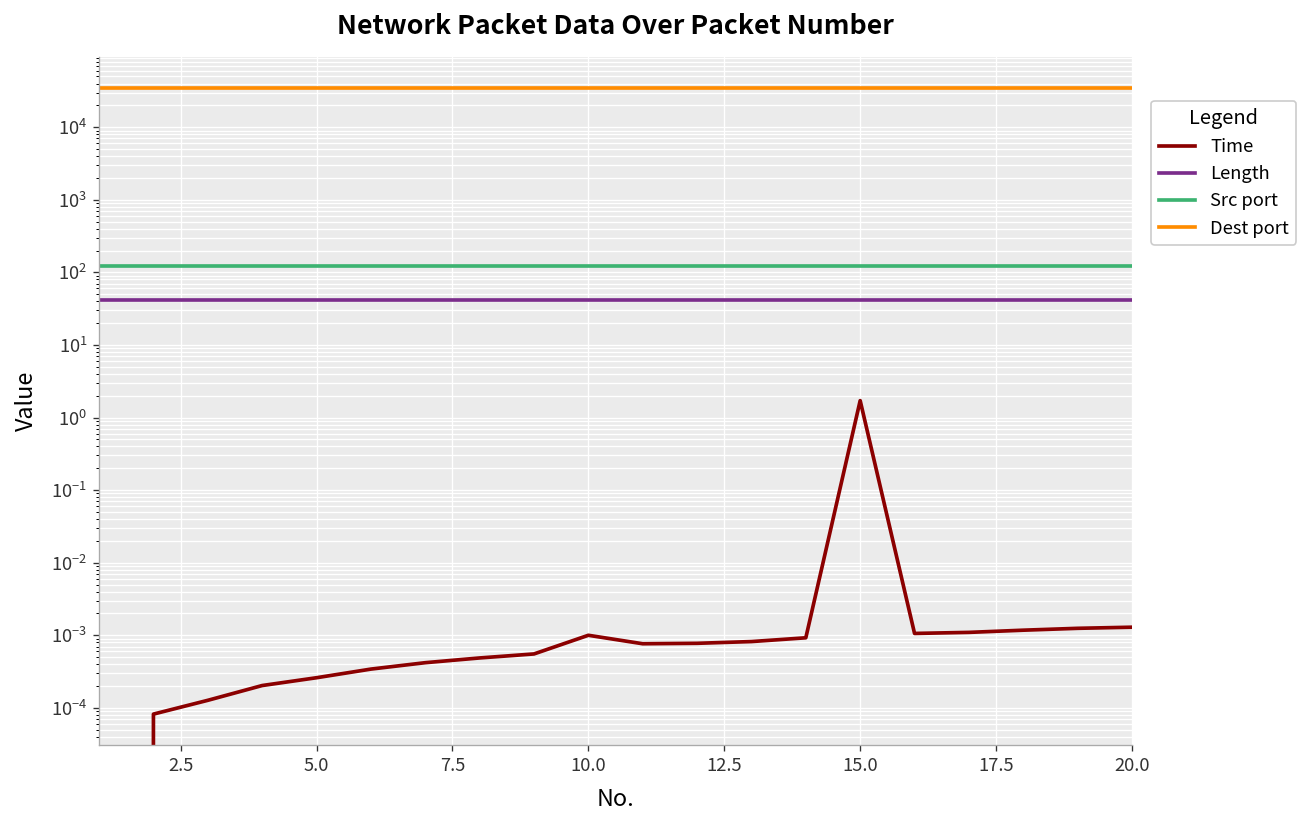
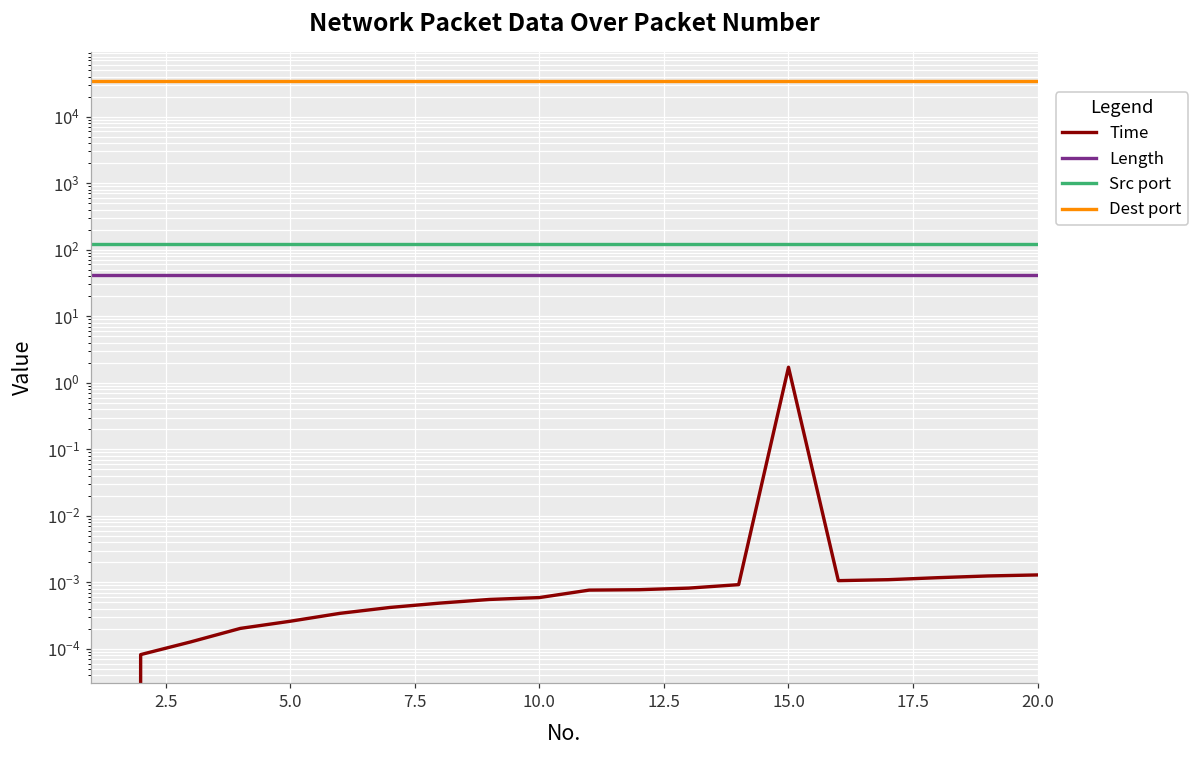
  {
    "Time": {
      "5.0": 0.00026,
-     "10.0": 0.0010,
+     "10.0": 0.0006,
      "15.0": 1.7,
      "20.0": 0.0013
    },
    "Length": {
      "5.0": 40,
      "10.0": 40,
      "15.0": 40,
      "20.0": 40
    },
    "Src port": {
      "5.0": 120,
      "10.0": 120,
      "15.0": 120,
      "20.0": 120
    },
    "Dest port": {
      "5.0": 30000,
      "10.0": 30000,
      "15.0": 30000,
      "20.0": 30000
    }
  }
